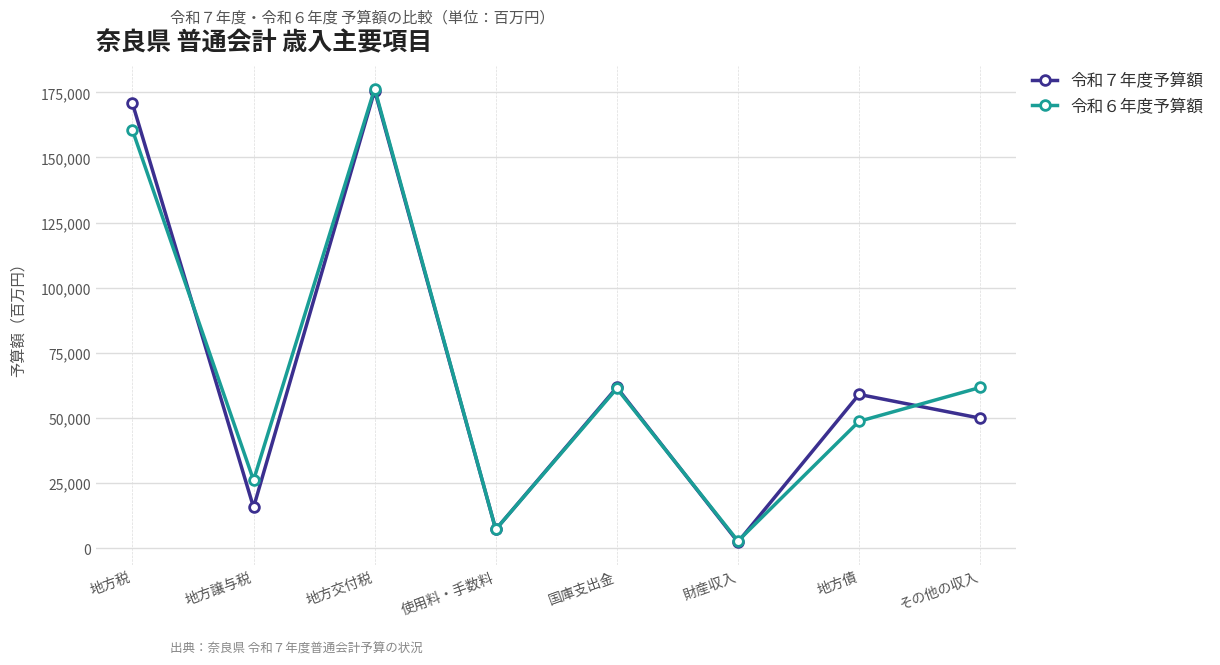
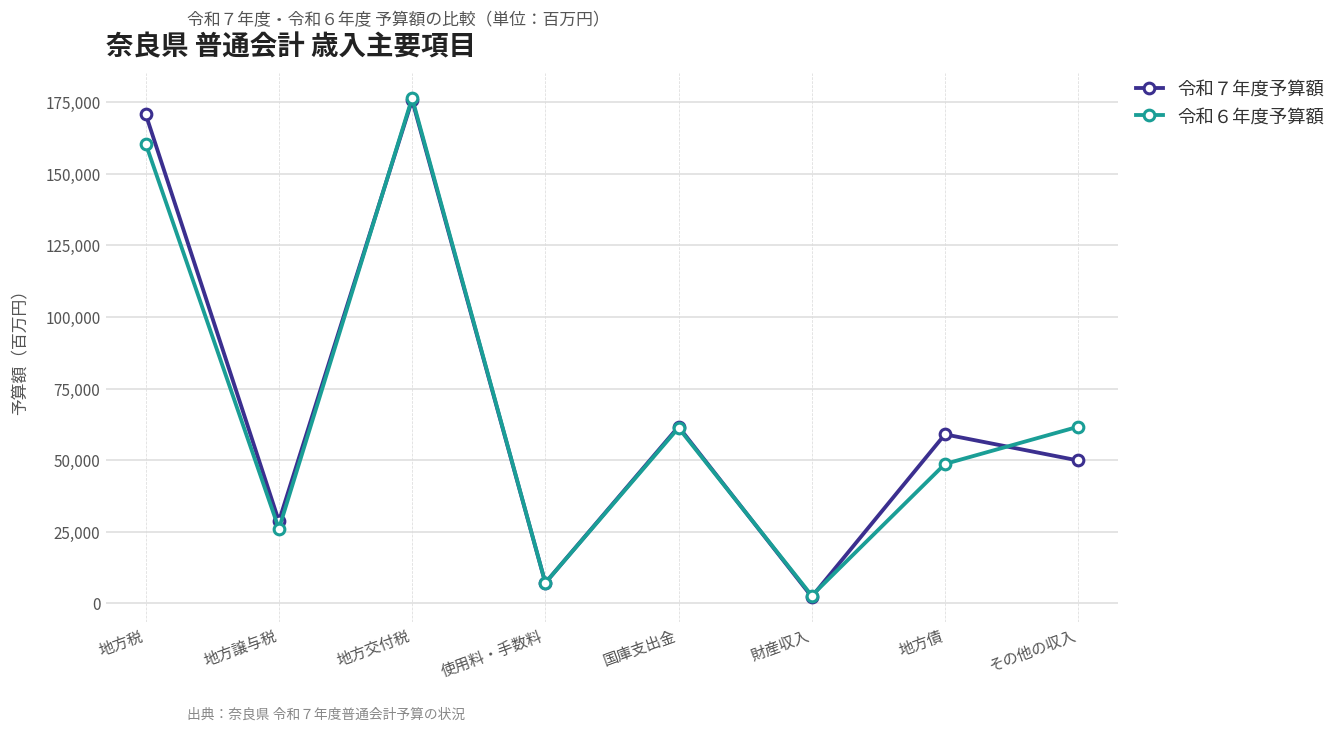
  {
    "令和７年度予算額": {
      "地方税": "171,000",
-     "地方譲与税": "16,000",
+     "地方譲与税": "29,000",
      "地方債": "59,000",
      "その他の収入": "50,000"
    },
    "令和６年度予算額": {
      "地方税": "160,000",
      "地方譲与税": "26,000",
      "地方債": "49,000",
      "その他の収入": "62,000"
    }
  }
